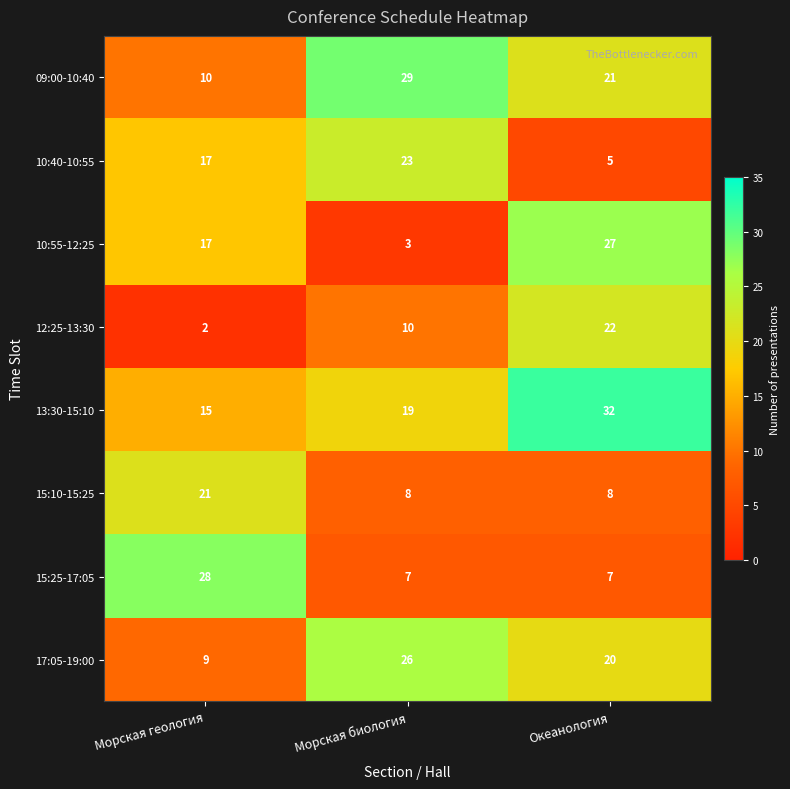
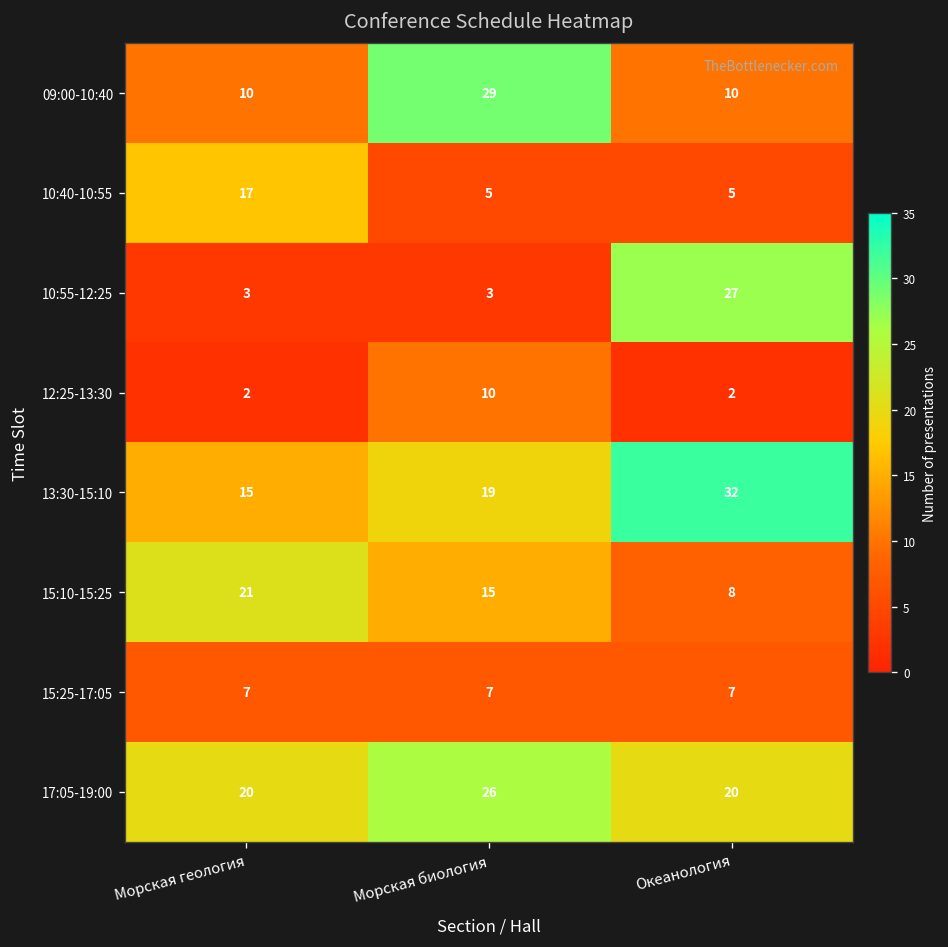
  {
    "09:00-10:40": {
      "Морская геология": 10,
      "Морская биология": 29,
-     "Океанология": 21
+     "Океанология": 10
    },
    "10:40-10:55": {
      "Морская геология": 17,
-     "Морская биология": 23,
+     "Морская биология": 5,
      "Океанология": 5
    },
    "10:55-12:25": {
-     "Морская геология": 17,
+     "Морская геология": 3,
      "Морская биология": 3,
      "Океанология": 27
    },
    "12:25-13:30": {
      "Морская геология": 2,
      "Морская биология": 10,
-     "Океанология": 22
+     "Океанология": 2
    },
    "13:30-15:10": {
      "Морская геология": 15,
      "Морская биология": 19,
      "Океанология": 32
    },
    "15:10-15:25": {
      "Морская геология": 21,
-     "Морская биология": 8,
+     "Морская биология": 15,
      "Океанология": 8
    },
    "15:25-17:05": {
-     "Морская геология": 28,
+     "Морская геология": 7,
      "Морская биология": 7,
      "Океанология": 7
    },
    "17:05-19:00": {
-     "Морская геология": 9,
+     "Морская геология": 20,
      "Морская биология": 26,
      "Океанология": 20
    }
  }
